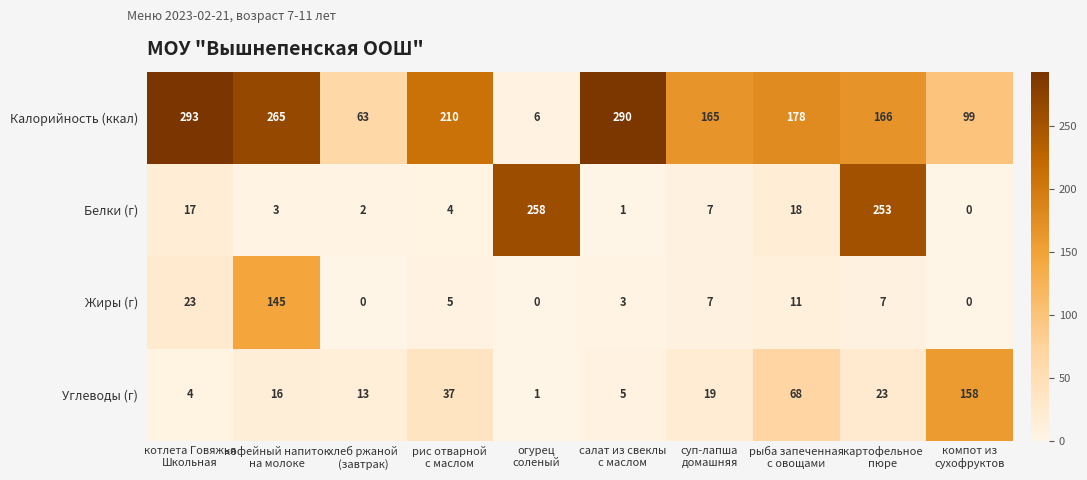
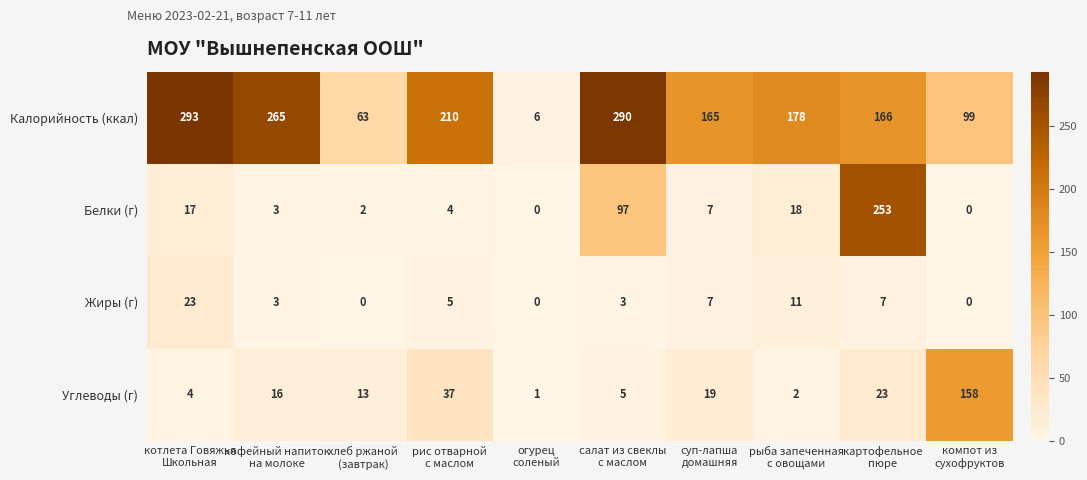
  {
    "Калорийность (ккал)": {
      "котлета Говяжья Школьная": 293,
      "кофейный напиток на молоке": 265,
      "хлеб ржаной (завтрак)": 63,
      "рис отварной с маслом": 210,
      "огурец соленый": 6,
      "салат из свеклы с маслом": 290,
      "суп-лапша домашняя": 165,
      "рыба запеченная с овощами": 178,
      "картофельное пюре": 166,
      "компот из сухофруктов": 99
    },
    "Белки (г)": {
      "котлета Говяжья Школьная": 17,
      "кофейный напиток на молоке": 3,
      "хлеб ржаной (завтрак)": 2,
      "рис отварной с маслом": 4,
-     "огурец соленый": 258,
-     "салат из свеклы с маслом": 1,
+     "огурец соленый": 0,
+     "салат из свеклы с маслом": 97,
      "суп-лапша домашняя": 7,
      "рыба запеченная с овощами": 18,
      "картофельное пюре": 253,
      "компот из сухофруктов": 0
    },
    "Жиры (г)": {
      "котлета Говяжья Школьная": 23,
-     "кофейный напиток на молоке": 145,
+     "кофейный напиток на молоке": 3,
      "хлеб ржаной (завтрак)": 0,
      "рис отварной с маслом": 5,
      "огурец соленый": 0,
      "салат из свеклы с маслом": 3,
      "суп-лапша домашняя": 7,
      "рыба запеченная с овощами": 11,
      "картофельное пюре": 7,
      "компот из сухофруктов": 0
    },
    "Углеводы (г)": {
      "котлета Говяжья Школьная": 4,
      "кофейный напиток на молоке": 16,
      "хлеб ржаной (завтрак)": 13,
      "рис отварной с маслом": 37,
      "огурец соленый": 1,
      "салат из свеклы с маслом": 5,
      "суп-лапша домашняя": 19,
-     "рыба запеченная с овощами": 68,
+     "рыба запеченная с овощами": 2,
      "картофельное пюре": 23,
      "компот из сухофруктов": 158
    }
  }
